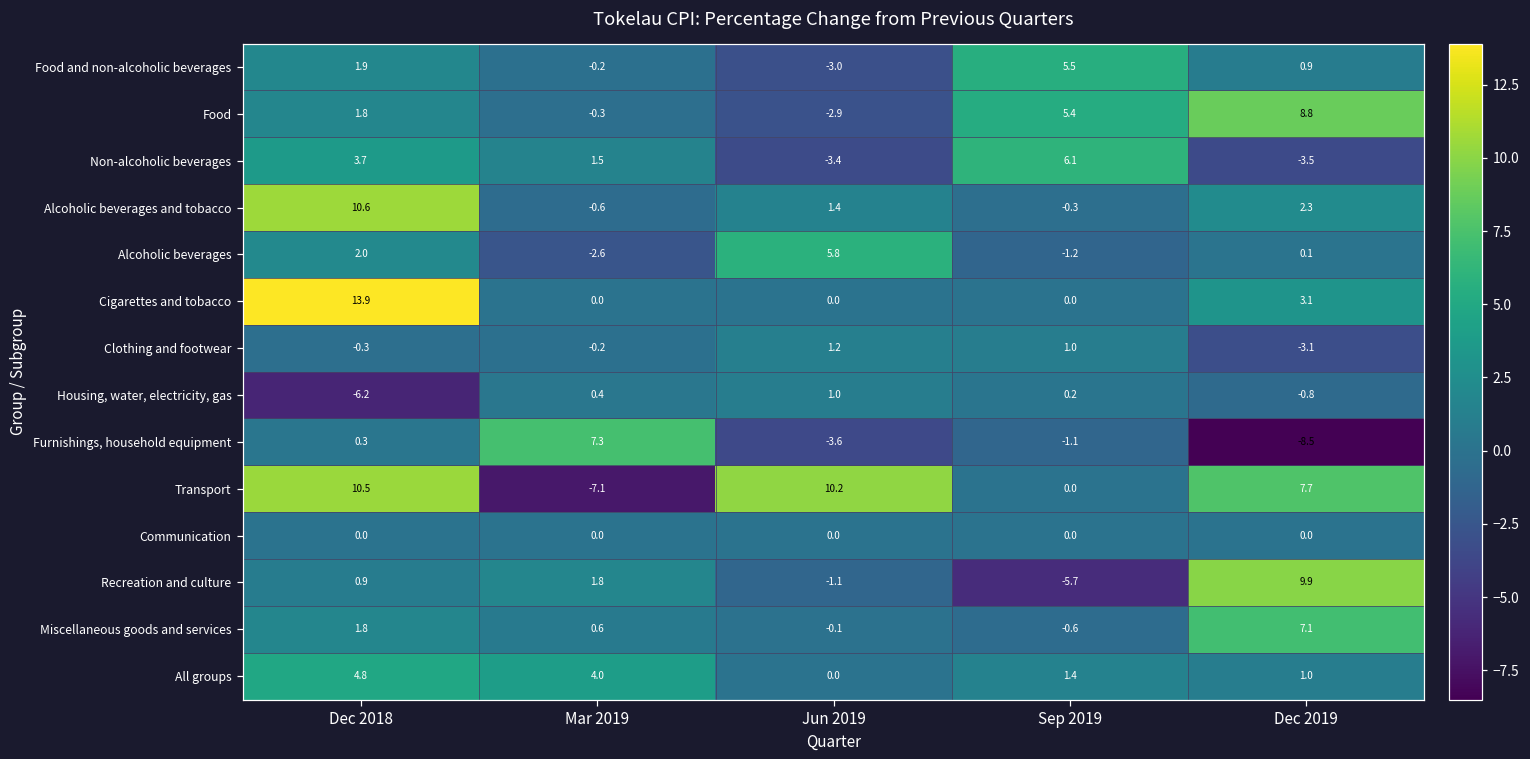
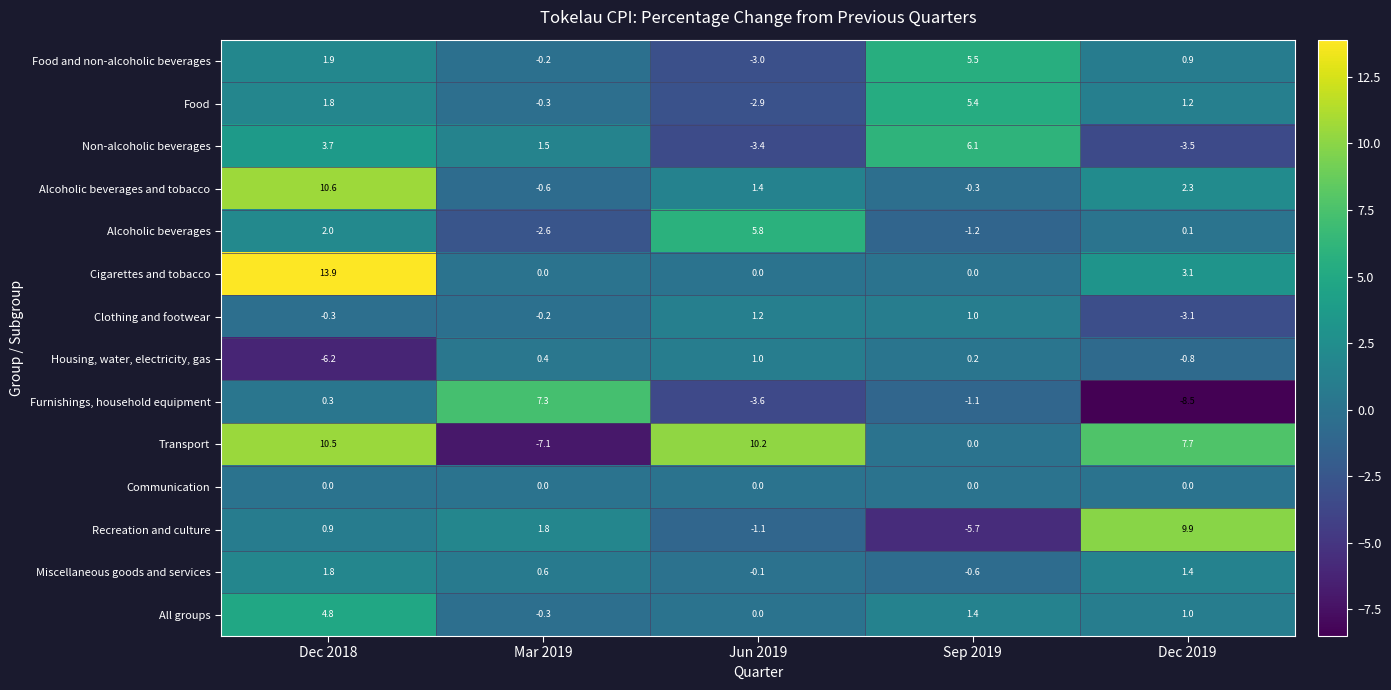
  {
    "Food and non-alcoholic beverages": {
      "Dec 2018": 1.9,
      "Mar 2019": -0.2,
      "Jun 2019": -3.0,
      "Sep 2019": 5.5,
      "Dec 2019": 0.9
    },
    "Food": {
      "Dec 2018": 1.8,
      "Mar 2019": -0.3,
      "Jun 2019": -2.9,
      "Sep 2019": 5.4,
-     "Dec 2019": 8.8
+     "Dec 2019": 1.2
    },
    "Non-alcoholic beverages": {
      "Dec 2018": 3.7,
      "Mar 2019": 1.5,
      "Jun 2019": -3.4,
      "Sep 2019": 6.1,
      "Dec 2019": -3.5
    },
    "Alcoholic beverages and tobacco": {
      "Dec 2018": 10.6,
      "Mar 2019": -0.6,
      "Jun 2019": 1.4,
      "Sep 2019": -0.3,
      "Dec 2019": 2.3
    },
    "Alcoholic beverages": {
      "Dec 2018": 2.0,
      "Mar 2019": -2.6,
      "Jun 2019": 5.8,
      "Sep 2019": -1.2,
      "Dec 2019": 0.1
    },
    "Cigarettes and tobacco": {
      "Dec 2018": 13.9,
      "Mar 2019": 0.0,
      "Jun 2019": 0.0,
      "Sep 2019": 0.0,
      "Dec 2019": 3.1
    },
    "Clothing and footwear": {
      "Dec 2018": -0.3,
      "Mar 2019": -0.2,
      "Jun 2019": 1.2,
      "Sep 2019": 1.0,
      "Dec 2019": -3.1
    },
    "Housing, water, electricity, gas": {
      "Dec 2018": -6.2,
      "Mar 2019": 0.4,
      "Jun 2019": 1.0,
      "Sep 2019": 0.2,
      "Dec 2019": -0.8
    },
    "Furnishings, household equipment": {
      "Dec 2018": 0.3,
      "Mar 2019": 7.3,
      "Jun 2019": -3.6,
      "Sep 2019": -1.1,
      "Dec 2019": -8.5
    },
    "Transport": {
      "Dec 2018": 10.5,
      "Mar 2019": -7.1,
      "Jun 2019": 10.2,
      "Sep 2019": 0.0,
      "Dec 2019": 7.7
    },
    "Communication": {
      "Dec 2018": 0.0,
      "Mar 2019": 0.0,
      "Jun 2019": 0.0,
      "Sep 2019": 0.0,
      "Dec 2019": 0.0
    },
    "Recreation and culture": {
      "Dec 2018": 0.9,
      "Mar 2019": 1.8,
      "Jun 2019": -1.1,
      "Sep 2019": -5.7,
      "Dec 2019": 9.9
    },
    "Miscellaneous goods and services": {
      "Dec 2018": 1.8,
      "Mar 2019": 0.6,
      "Jun 2019": -0.1,
      "Sep 2019": -0.6,
-     "Dec 2019": 7.1
+     "Dec 2019": 1.4
    },
    "All groups": {
      "Dec 2018": 4.8,
-     "Mar 2019": 4.0,
+     "Mar 2019": -0.3,
      "Jun 2019": 0.0,
      "Sep 2019": 1.4,
      "Dec 2019": 1.0
    }
  }
